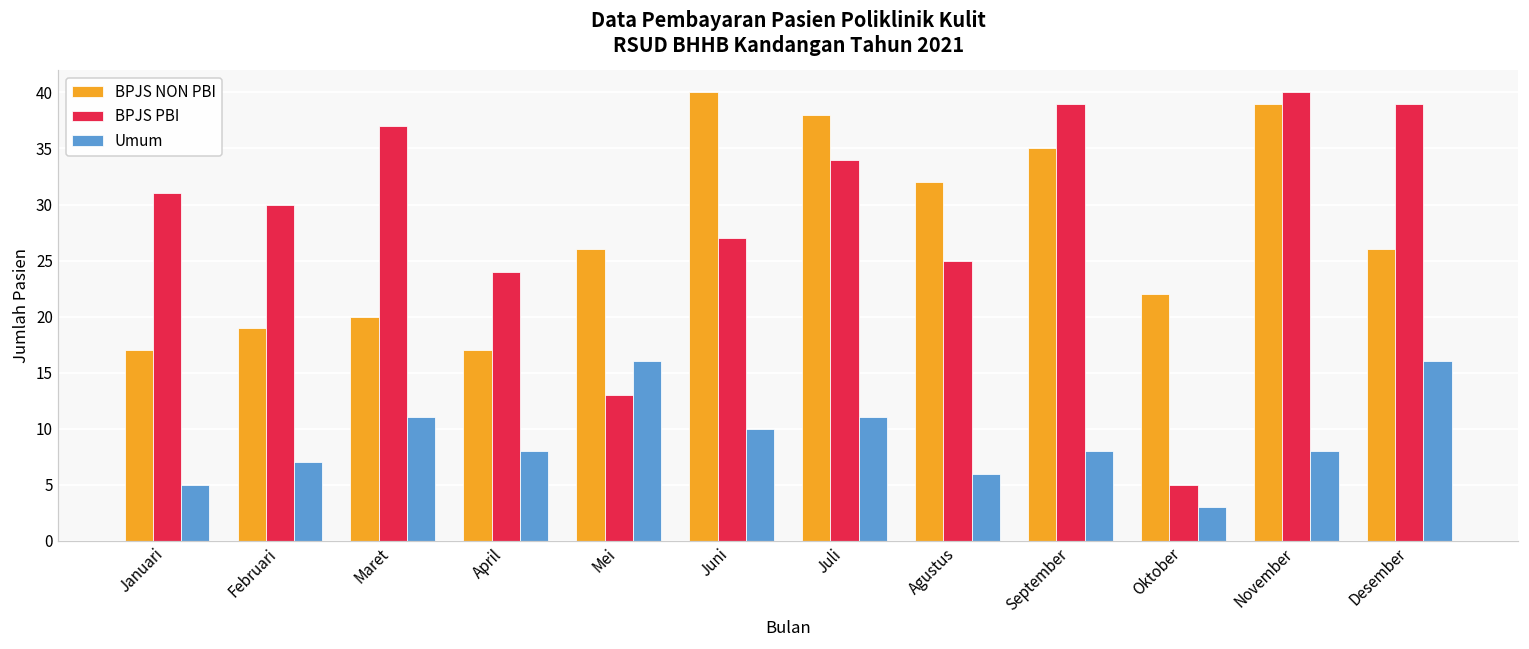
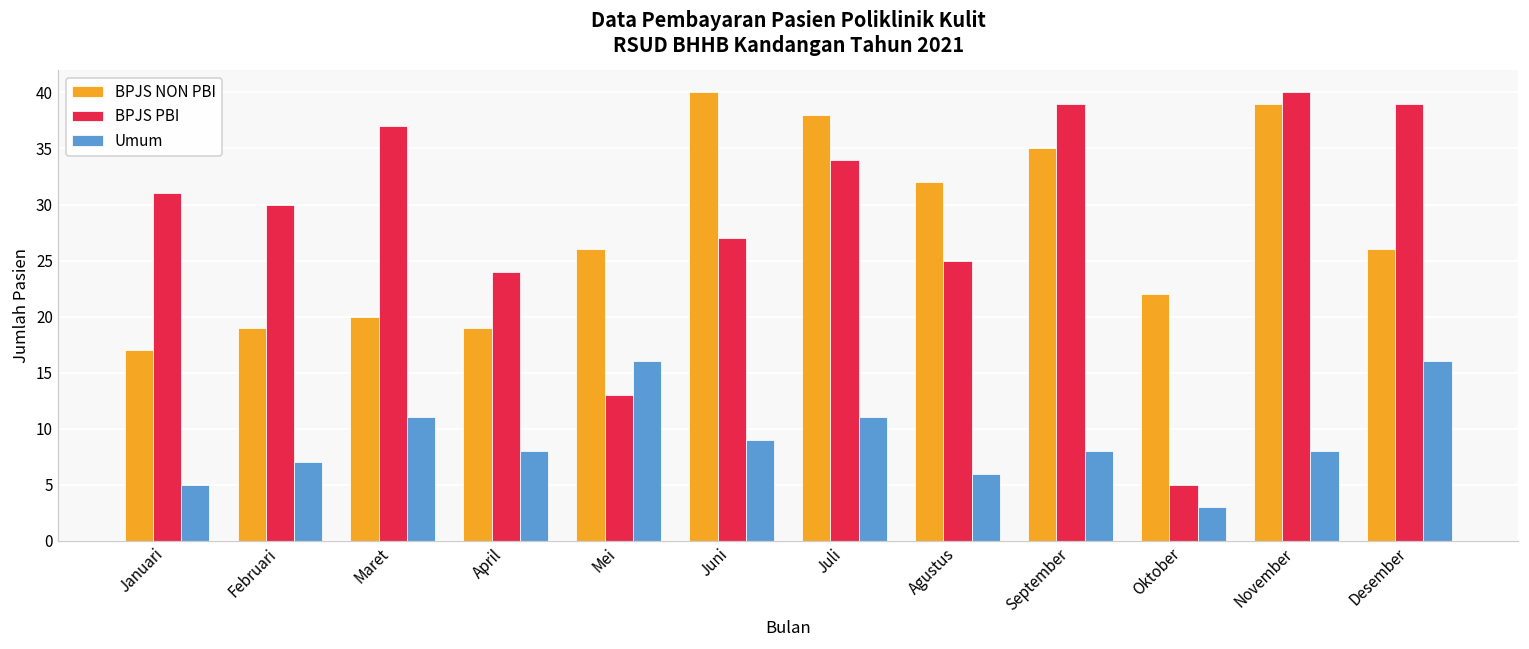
  {
    "BPJS NON PBI": {
      "Januari": 17,
      "Februari": 19,
      "Maret": 20,
-     "April": 17,
+     "April": 19,
      "Mei": 26,
      "Juni": 40,
      "Juli": 38,
      "Agustus": 32,
      "September": 35,
      "Oktober": 22,
      "November": 39,
      "Desember": 26
    },
    "BPJS PBI": {
      "Januari": 31,
      "Februari": 30,
      "Maret": 37,
      "April": 24,
      "Mei": 13,
      "Juni": 27,
      "Juli": 34,
      "Agustus": 25,
      "September": 39,
      "Oktober": 5,
      "November": 40,
      "Desember": 39
    },
    "Umum": {
      "Januari": 5,
      "Februari": 7,
      "Maret": 11,
      "April": 8,
      "Mei": 16,
-     "Juni": 10,
+     "Juni": 9,
      "Juli": 11,
      "Agustus": 6,
      "September": 8,
      "Oktober": 3,
      "November": 8,
      "Desember": 16
    }
  }
